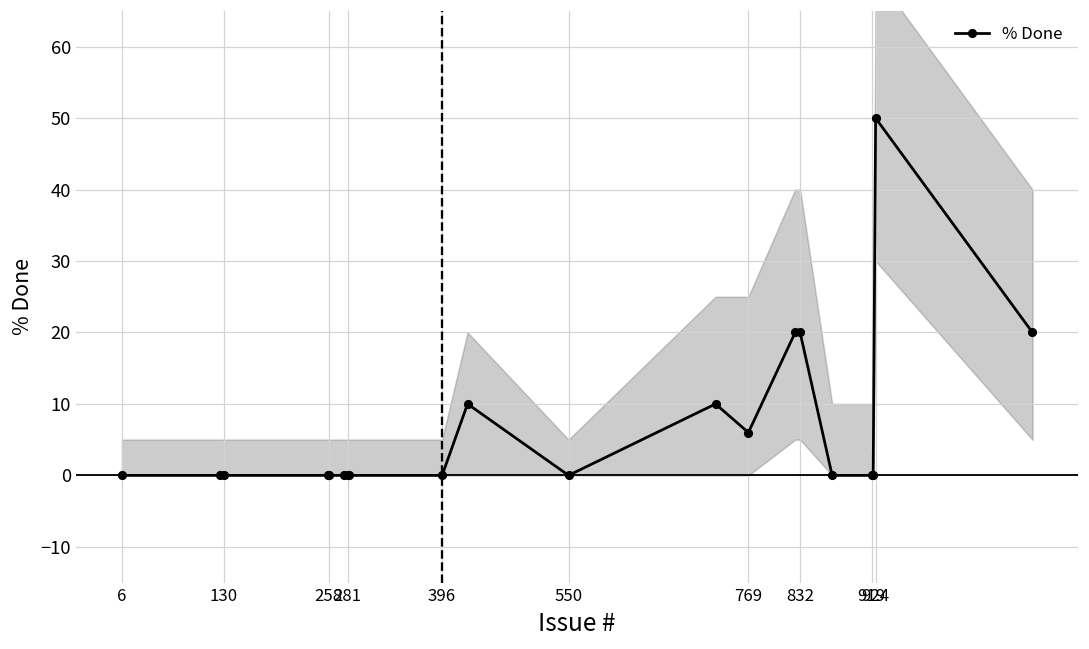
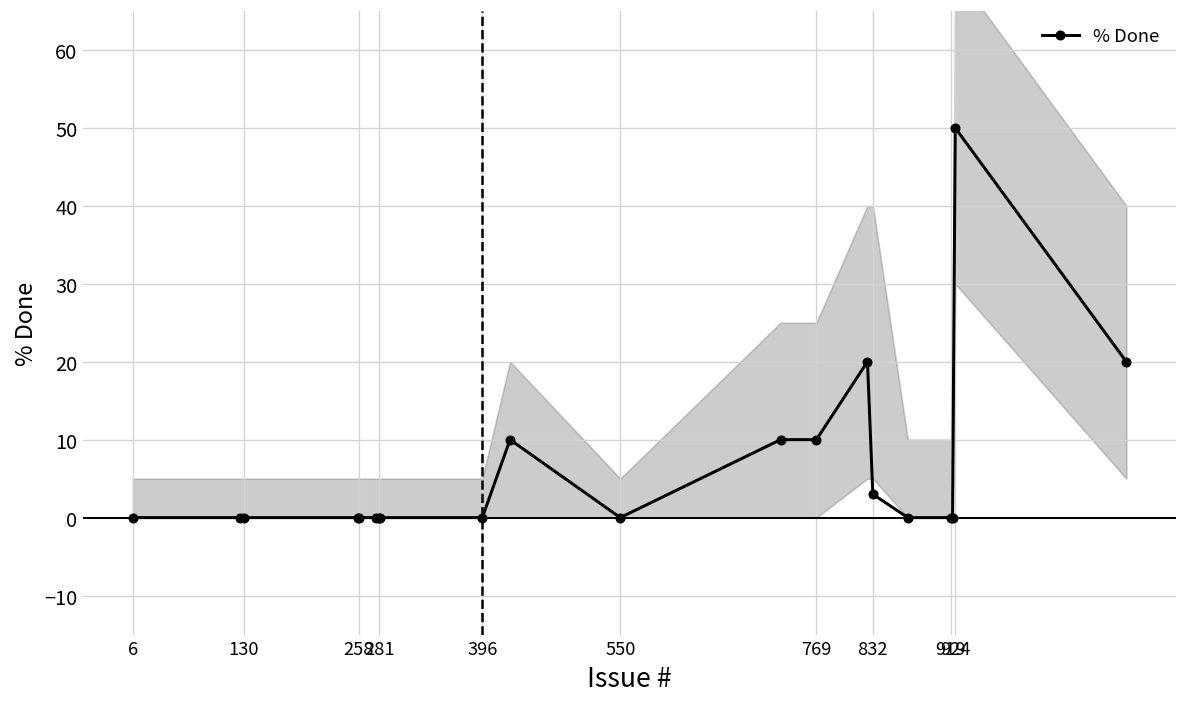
  {
    "% Done": {
      "6": 0,
      "130": 0,
      "396": 0,
      "550": 0,
-     "769": 6,
-     "832": 20
+     "769": 10,
+     "832": 3
    }
  }
